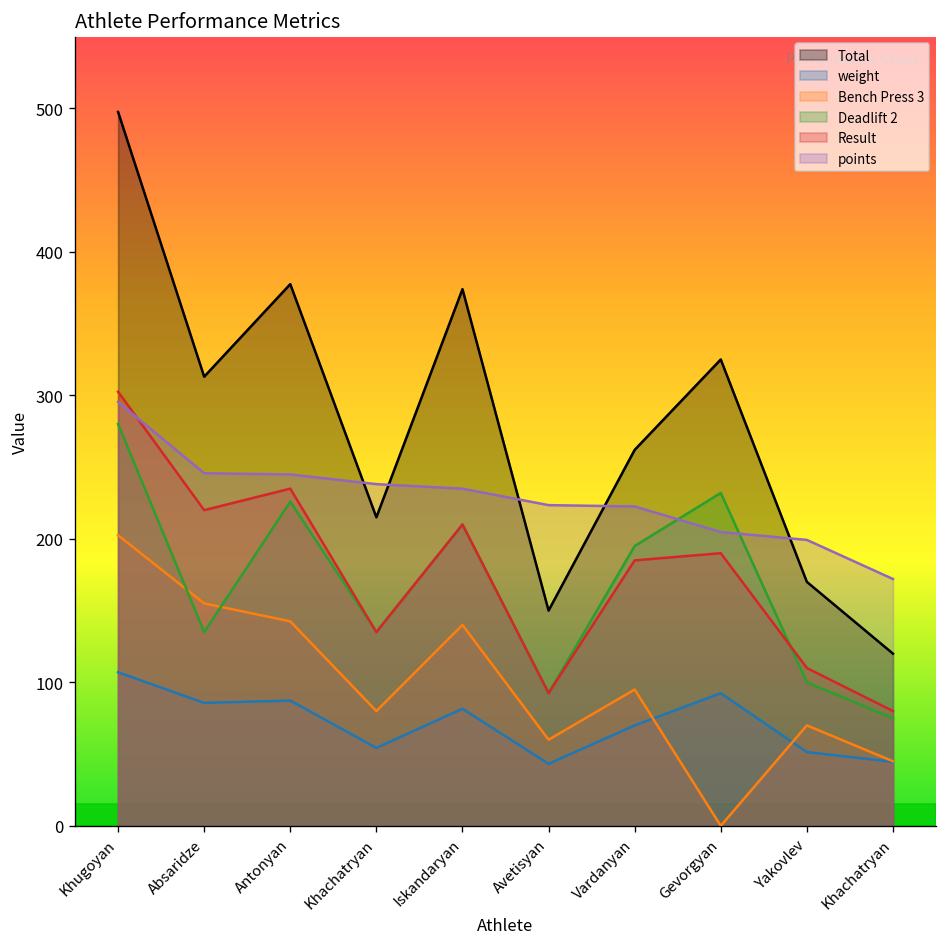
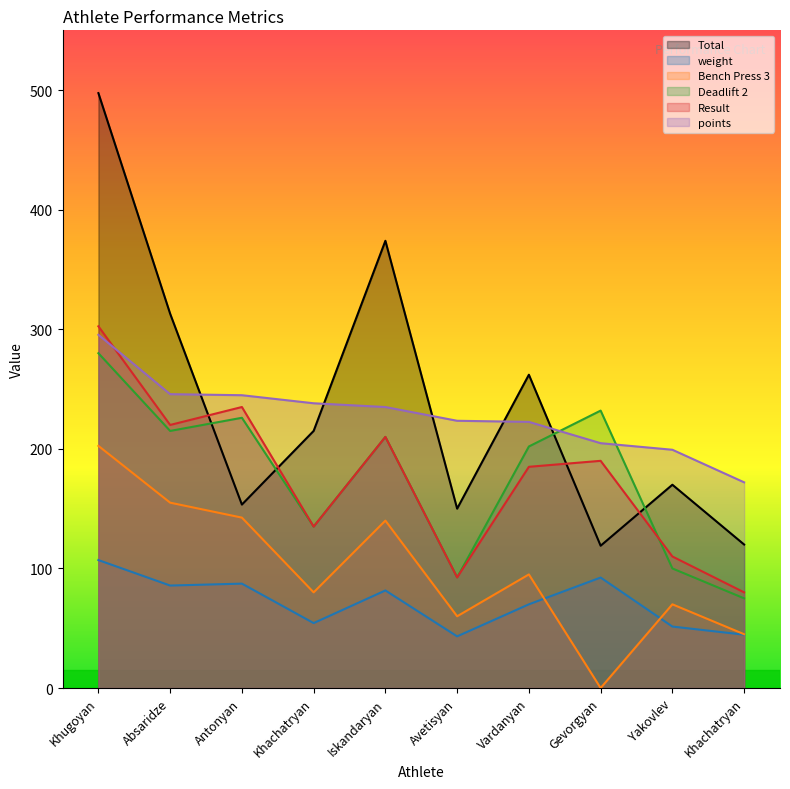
  {
    "Total": {
      "Khugoyan": 498,
      "Absaridze": 313,
-     "Antonyan": 378,
+     "Antonyan": 153,
      "Iskandaryan": 374,
      "Avetisyan": 150,
      "Vardanyan": 262,
-     "Gevorgyan": 325,
+     "Gevorgyan": 119,
      "Yakovlev": 170
    },
    "Deadlift 2": {
      "Khugoyan": 280,
-     "Absaridze": 135,
+     "Absaridze": 215,
      "Antonyan": 226,
-     "Vardanyan": 195,
+     "Vardanyan": 202,
      "Gevorgyan": 232,
      "Yakovlev": 100
    }
  }
